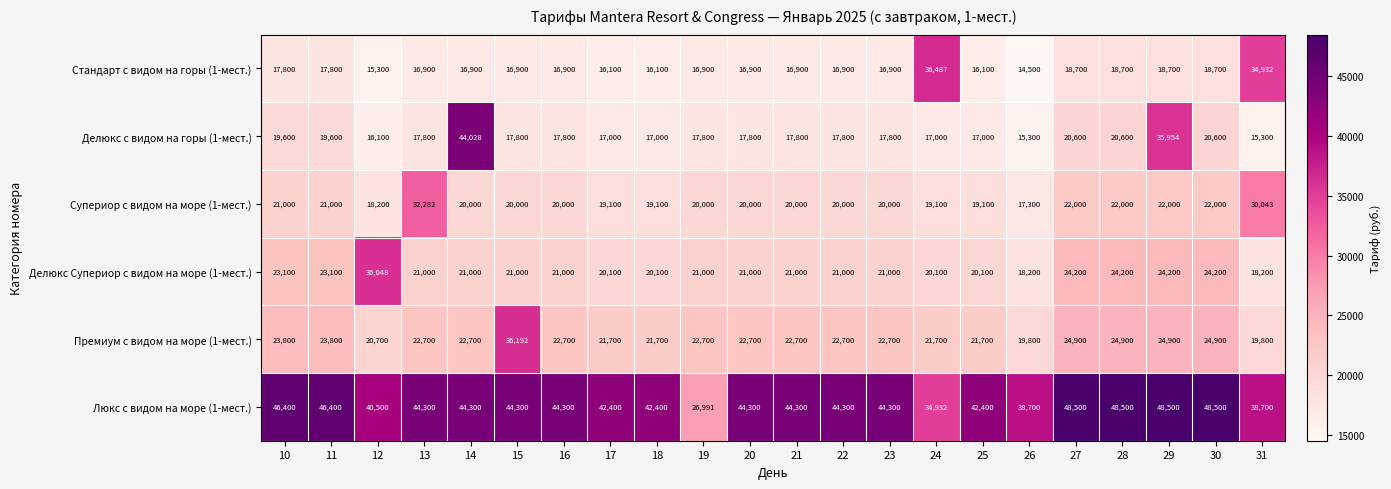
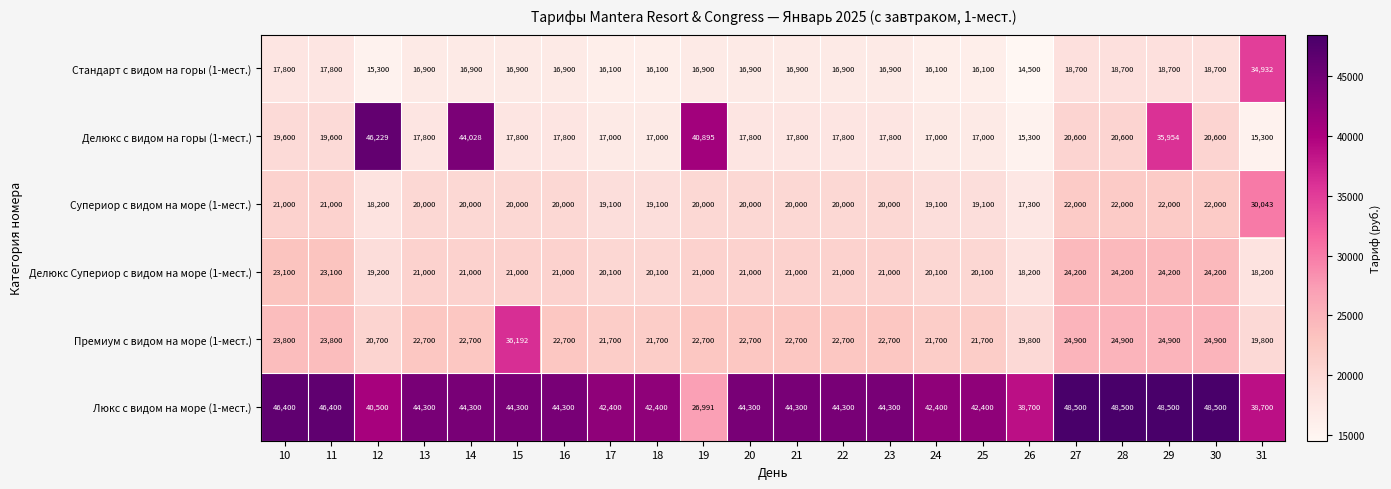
  {
    "Стандарт с видом на горы (1-мест.)": {
      "10": "17,800",
      "11": "17,800",
      "12": "15,300",
      "13": "16,900",
      "14": "16,900",
      "15": "16,900",
      "16": "16,900",
      "17": "16,100",
      "18": "16,100",
      "19": "16,900",
      "20": "16,900",
      "21": "16,900",
      "22": "16,900",
      "23": "16,900",
-     "24": "36,487",
+     "24": "16,100",
      "25": "16,100",
      "26": "14,500",
      "27": "18,700",
      "28": "18,700",
      "29": "18,700",
      "30": "18,700",
      "31": "34,932"
    },
    "Делюкс с видом на горы (1-мест.)": {
      "10": "19,600",
      "11": "19,600",
-     "12": "16,100",
+     "12": "46,229",
      "13": "17,800",
      "14": "44,028",
      "15": "17,800",
      "16": "17,800",
      "17": "17,000",
      "18": "17,000",
-     "19": "17,800",
+     "19": "40,895",
      "20": "17,800",
      "21": "17,800",
      "22": "17,800",
      "23": "17,800",
      "24": "17,000",
      "25": "17,000",
      "26": "15,300",
      "27": "20,600",
      "28": "20,600",
      "29": "35,954",
      "30": "20,600",
      "31": "15,300"
    },
    "Супериор с видом на море (1-мест.)": {
      "10": "21,000",
      "11": "21,000",
      "12": "18,200",
-     "13": "32,282",
+     "13": "20,000",
      "14": "20,000",
      "15": "20,000",
      "16": "20,000",
      "17": "19,100",
      "18": "19,100",
      "19": "20,000",
      "20": "20,000",
      "21": "20,000",
      "22": "20,000",
      "23": "20,000",
      "24": "19,100",
      "25": "19,100",
      "26": "17,300",
      "27": "22,000",
      "28": "22,000",
      "29": "22,000",
      "30": "22,000",
      "31": "30,043"
    },
    "Делюкс Супериор с видом на море (1-мест.)": {
      "10": "23,100",
      "11": "23,100",
-     "12": "36,048",
+     "12": "19,200",
      "13": "21,000",
      "14": "21,000",
      "15": "21,000",
      "16": "21,000",
      "17": "20,100",
      "18": "20,100",
      "19": "21,000",
      "20": "21,000",
      "21": "21,000",
      "22": "21,000",
      "23": "21,000",
      "24": "20,100",
      "25": "20,100",
      "26": "18,200",
      "27": "24,200",
      "28": "24,200",
      "29": "24,200",
      "30": "24,200",
      "31": "18,200"
    },
    "Премиум с видом на море (1-мест.)": {
      "10": "23,800",
      "11": "23,800",
      "12": "20,700",
      "13": "22,700",
      "14": "22,700",
      "15": "36,192",
      "16": "22,700",
      "17": "21,700",
      "18": "21,700",
      "19": "22,700",
      "20": "22,700",
      "21": "22,700",
      "22": "22,700",
      "23": "22,700",
      "24": "21,700",
      "25": "21,700",
      "26": "19,800",
      "27": "24,900",
      "28": "24,900",
      "29": "24,900",
      "30": "24,900",
      "31": "19,800"
    },
    "Люкс с видом на море (1-мест.)": {
      "10": "46,400",
      "11": "46,400",
      "12": "40,500",
      "13": "44,300",
      "14": "44,300",
      "15": "44,300",
      "16": "44,300",
      "17": "42,400",
      "18": "42,400",
      "19": "26,991",
      "20": "44,300",
      "21": "44,300",
      "22": "44,300",
      "23": "44,300",
-     "24": "34,932",
+     "24": "42,400",
      "25": "42,400",
      "26": "38,700",
      "27": "48,500",
      "28": "48,500",
      "29": "48,500",
      "30": "48,500",
      "31": "38,700"
    }
  }
